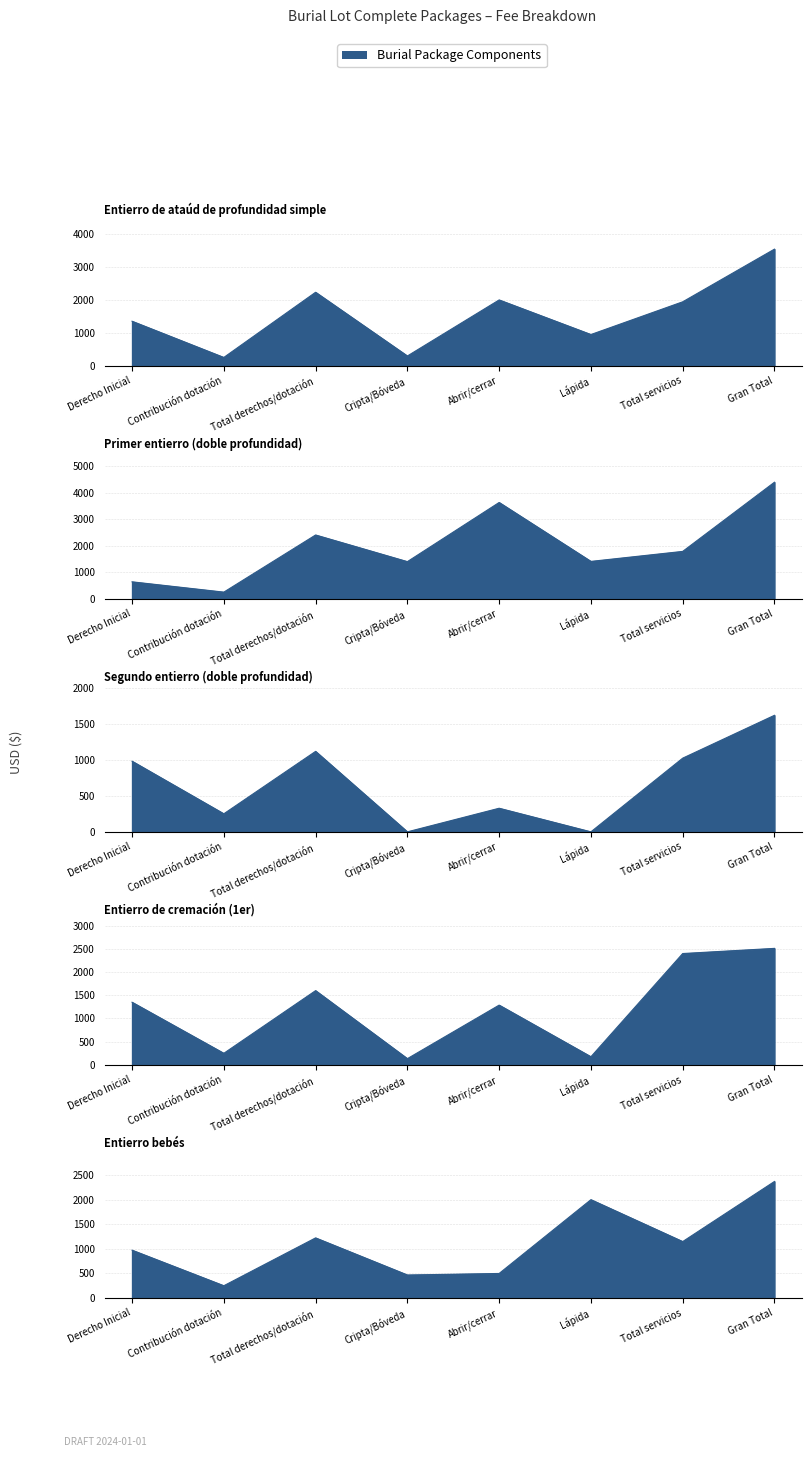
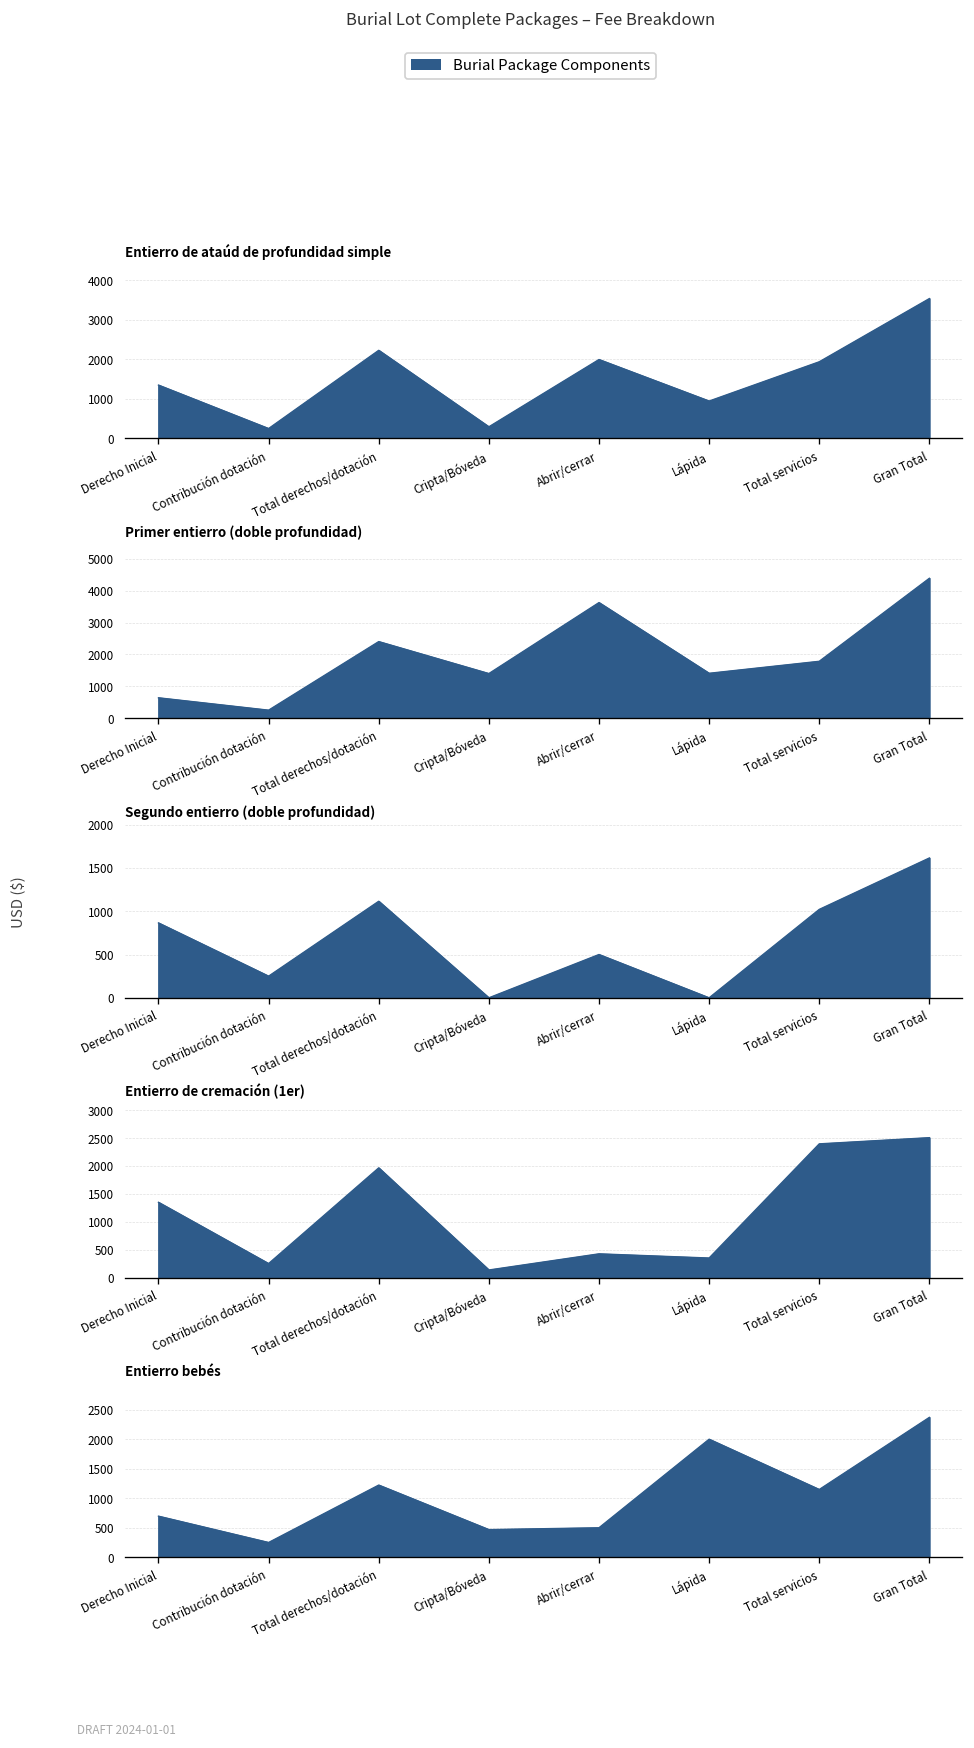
  {
    "Entierro de ataúd de profundidad simple": {
      "Derecho Inicial": 1400,
      "Contribución dotación": 300,
      "Total derechos/dotación": 2200,
      "Cripta/Bóveda": 300,
      "Abrir/cerrar": 2000,
      "Lápida": 900,
      "Total servicios": 1900,
      "Gran Total": 3500
    },
    "Primer entierro (doble profundidad)": {
      "Derecho Inicial": 600,
      "Contribución dotación": 300,
      "Total derechos/dotación": 2400,
      "Cripta/Bóveda": 1400,
      "Abrir/cerrar": 3600,
      "Lápida": 1400,
      "Total servicios": 1800,
      "Gran Total": 4400
    },
    "Segundo entierro (doble profundidad)": {
-     "Derecho Inicial": 1000,
+     "Derecho Inicial": 900,
      "Contribución dotación": 300,
      "Total derechos/dotación": 1100,
      "Cripta/Bóveda": 0,
-     "Abrir/cerrar": 300,
+     "Abrir/cerrar": 500,
      "Lápida": 0,
      "Total servicios": 1000,
      "Gran Total": 1600
    },
    "Entierro de cremación (1er)": {
      "Derecho Inicial": 1400,
      "Contribución dotación": 300,
-     "Total derechos/dotación": 1600,
+     "Total derechos/dotación": 2000,
      "Cripta/Bóveda": 100,
-     "Abrir/cerrar": 1300,
-     "Lápida": 200,
+     "Abrir/cerrar": 400,
+     "Lápida": 400,
      "Total servicios": 2400,
      "Gran Total": 2500
    },
    "Entierro bebés": {
-     "Derecho Inicial": 1000,
+     "Derecho Inicial": 700,
      "Contribución dotación": 300,
      "Total derechos/dotación": 1200,
      "Cripta/Bóveda": 500,
      "Abrir/cerrar": 500,
      "Lápida": 2000,
      "Total servicios": 1200,
      "Gran Total": 2400
    }
  }
